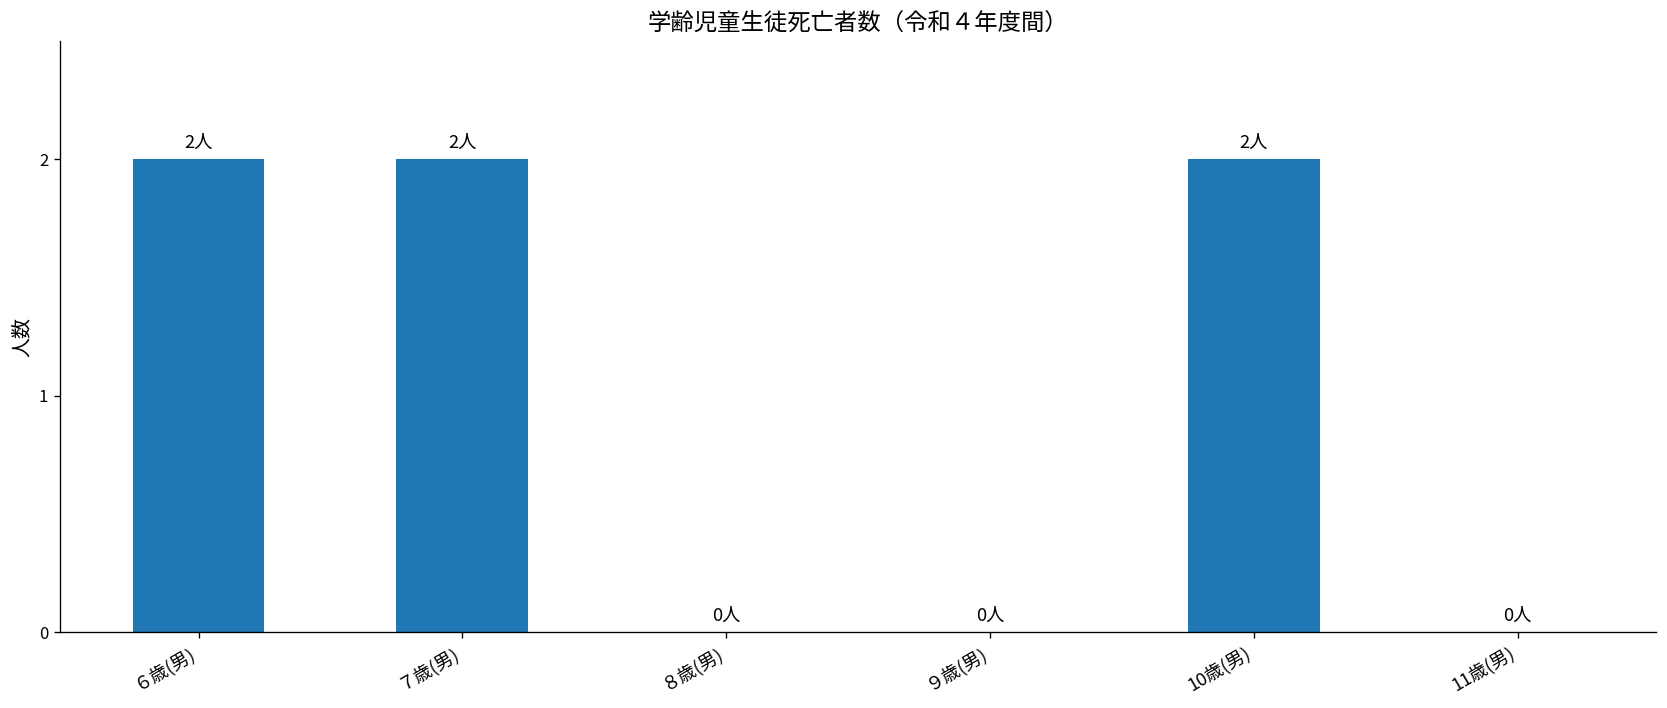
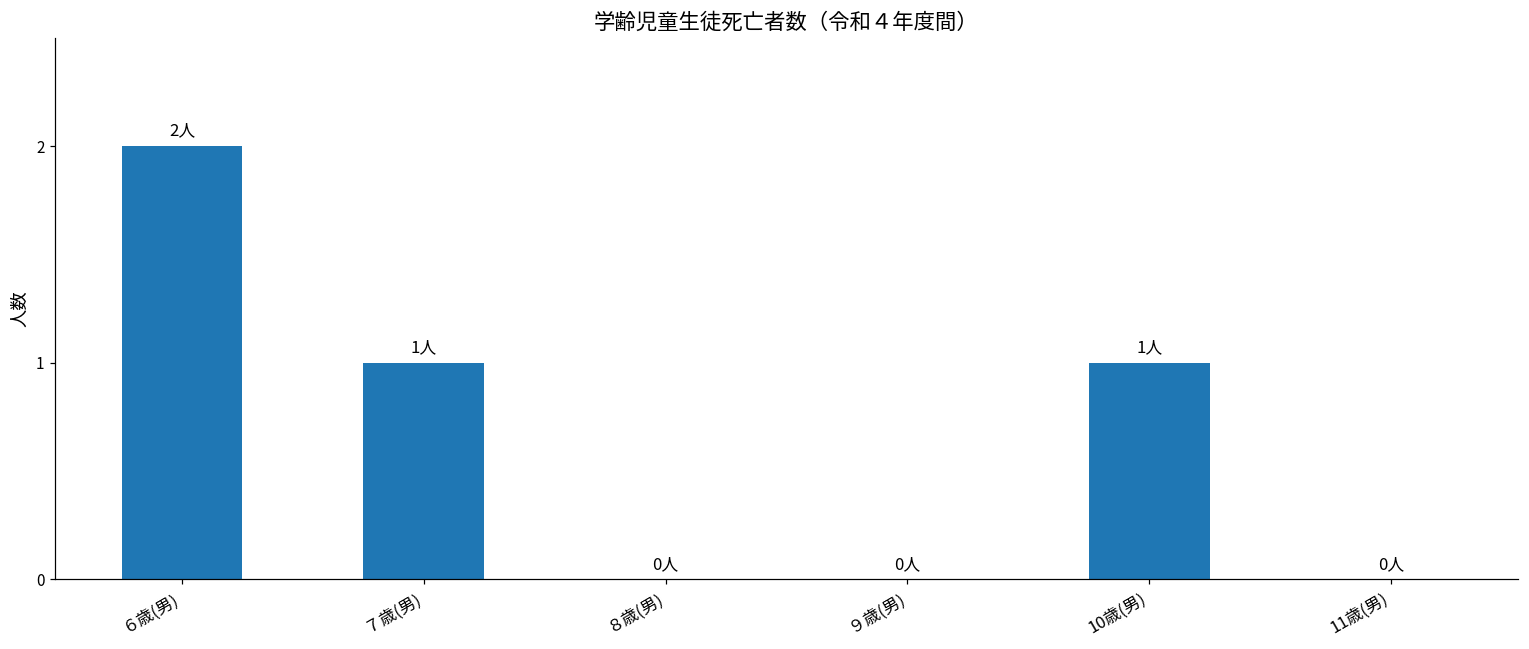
  {
    "６歳(男)": "2人",
-   "７歳(男)": "2人",
+   "７歳(男)": "1人",
    "８歳(男)": "0人",
    "９歳(男)": "0人",
-   "10歳(男)": "2人",
+   "10歳(男)": "1人",
    "11歳(男)": "0人"
  }
